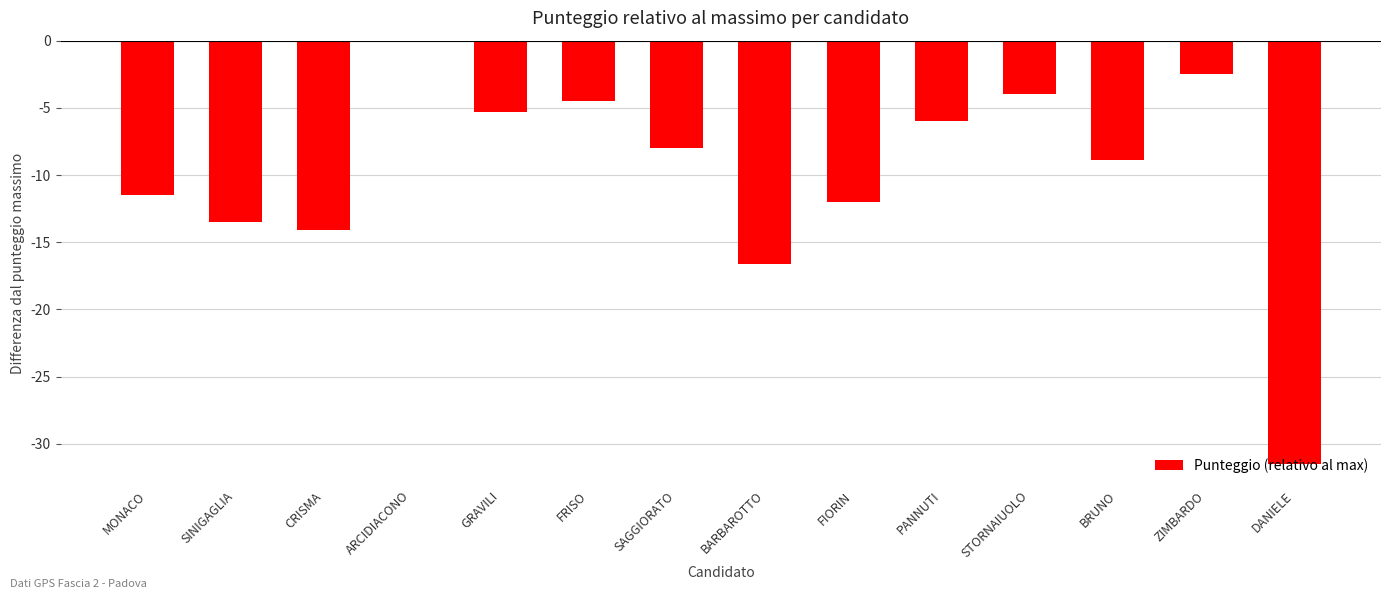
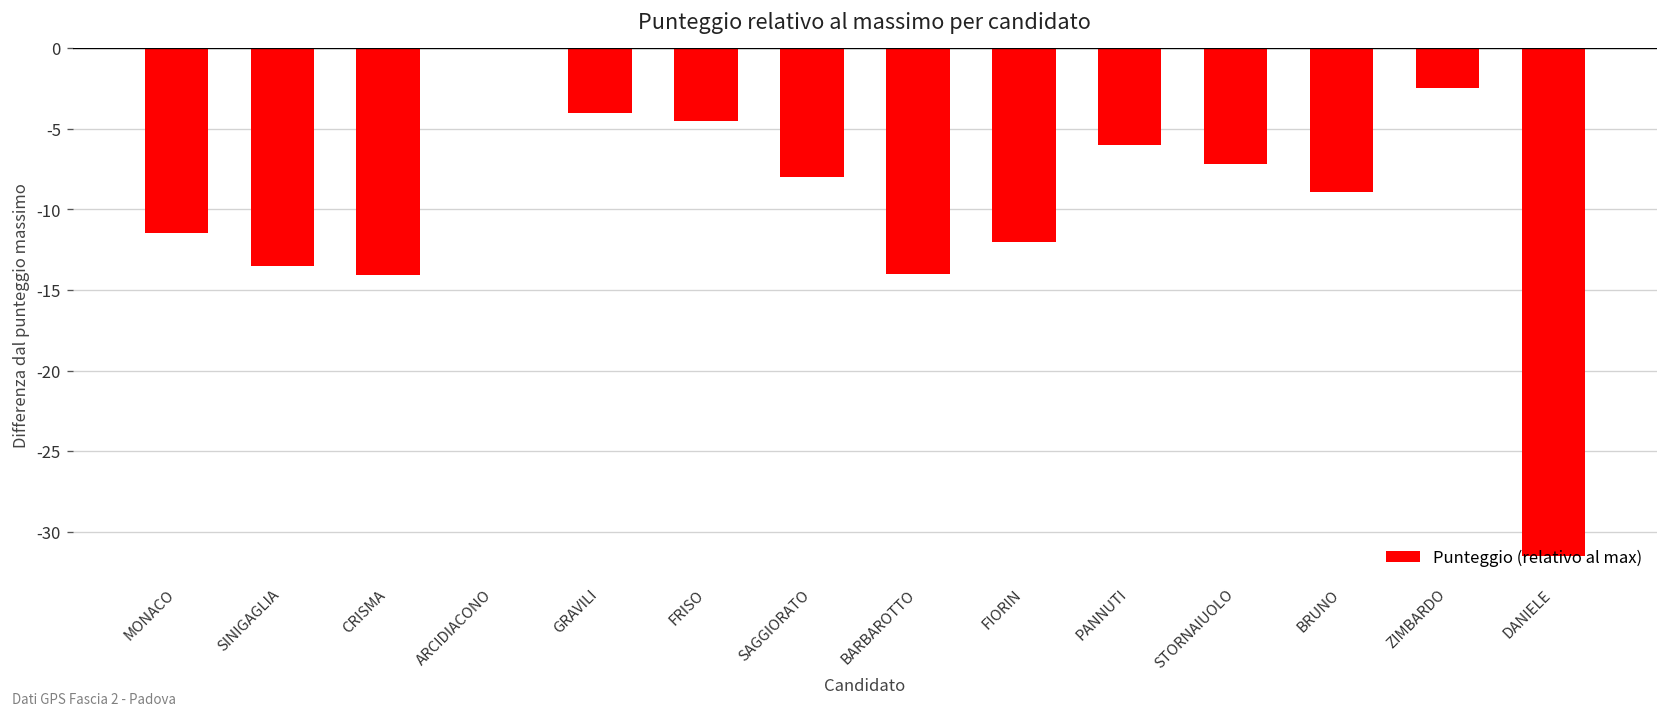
  {
    "MONACO": -11.5,
    "SINIGAGLIA": -13.5,
    "CRISMA": -14.1,
    "ARCIDIACONO": 0.0,
-   "GRAVILI": -5.3,
+   "GRAVILI": -4.0,
    "FRISO": -4.5,
    "SAGGIORATO": -8.0,
-   "BARBAROTTO": -16.6,
+   "BARBAROTTO": -14.0,
    "FIORIN": -12.0,
    "PANNUTI": -6.0,
-   "STORNAIUOLO": -4.0,
+   "STORNAIUOLO": -7.2,
    "BRUNO": -8.9,
    "ZIMBARDO": -2.5,
    "DANIELE": -31.5
  }
